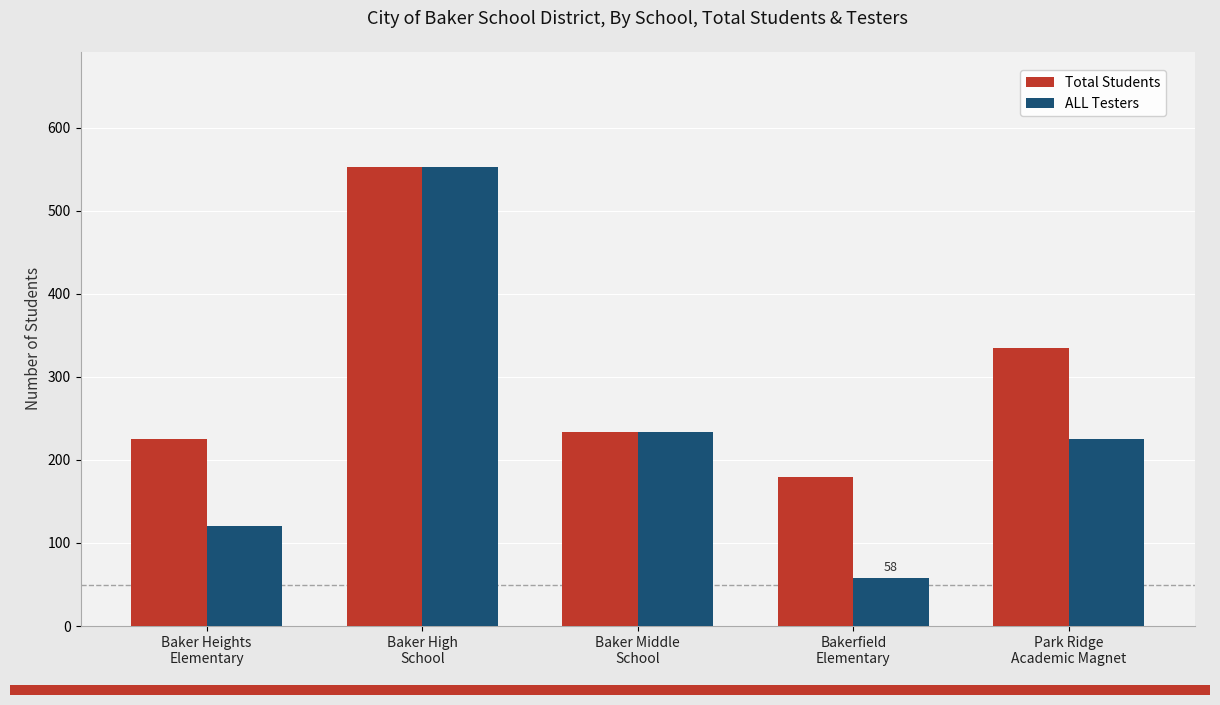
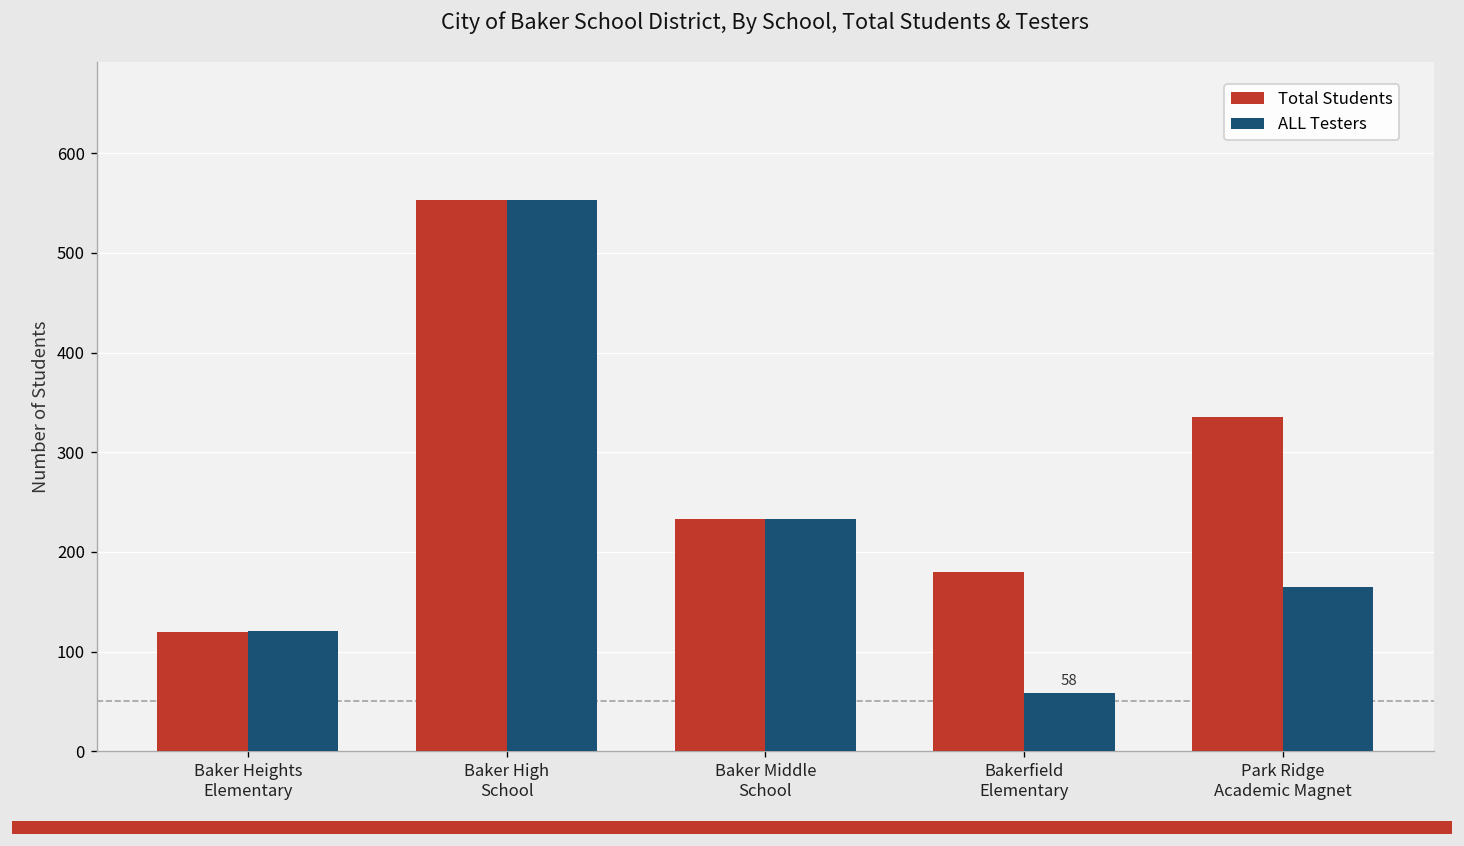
  {
    "Total Students": {
-     "Baker Heights Elementary": 230,
+     "Baker Heights Elementary": 120,
      "Baker High School": 550,
      "Baker Middle School": 230,
      "Bakerfield Elementary": 180,
      "Park Ridge Academic Magnet": 340
    },
    "ALL Testers": {
      "Baker Heights Elementary": 120,
      "Baker High School": 550,
      "Baker Middle School": 230,
-     "Park Ridge Academic Magnet": 230
+     "Park Ridge Academic Magnet": 170
    }
  }
